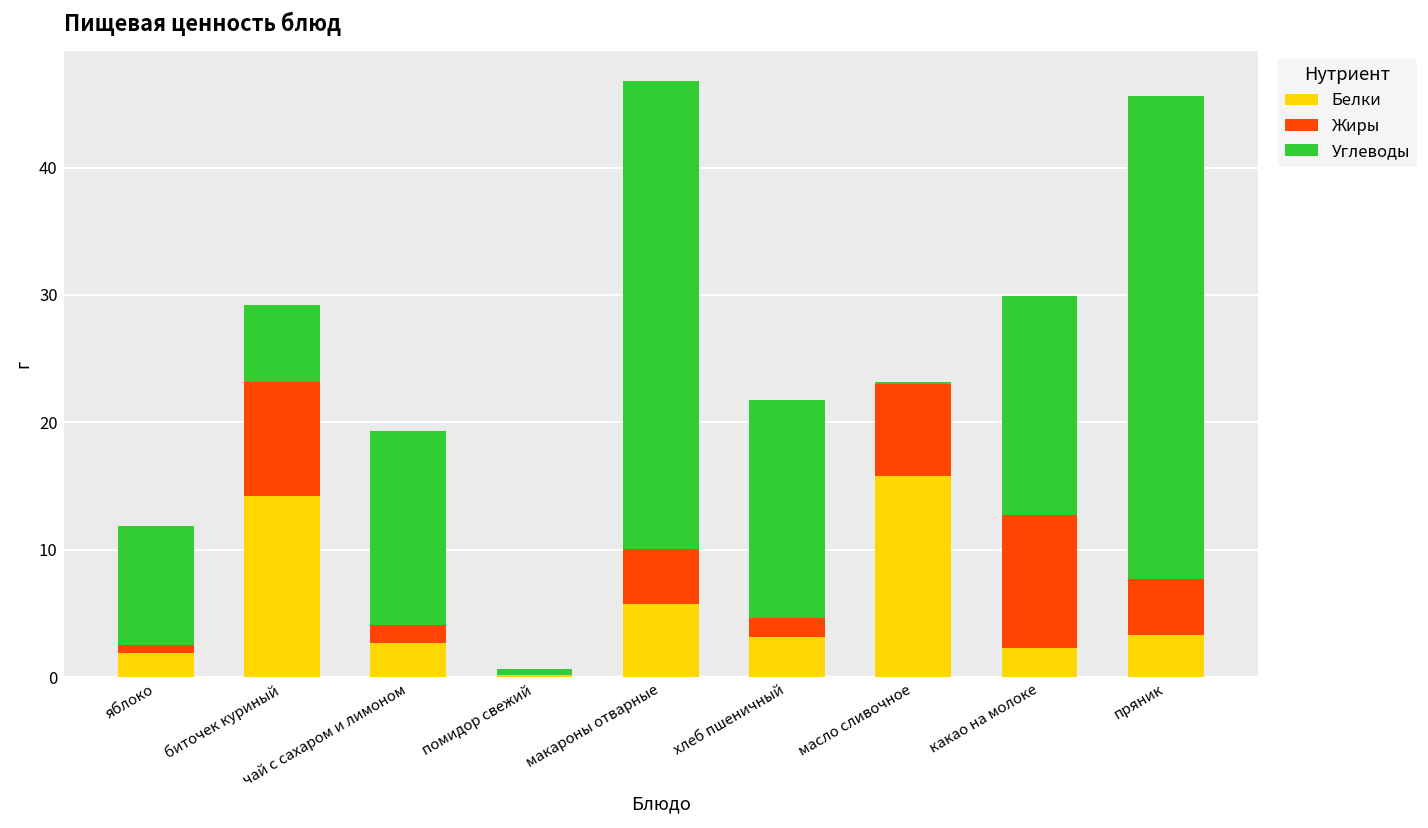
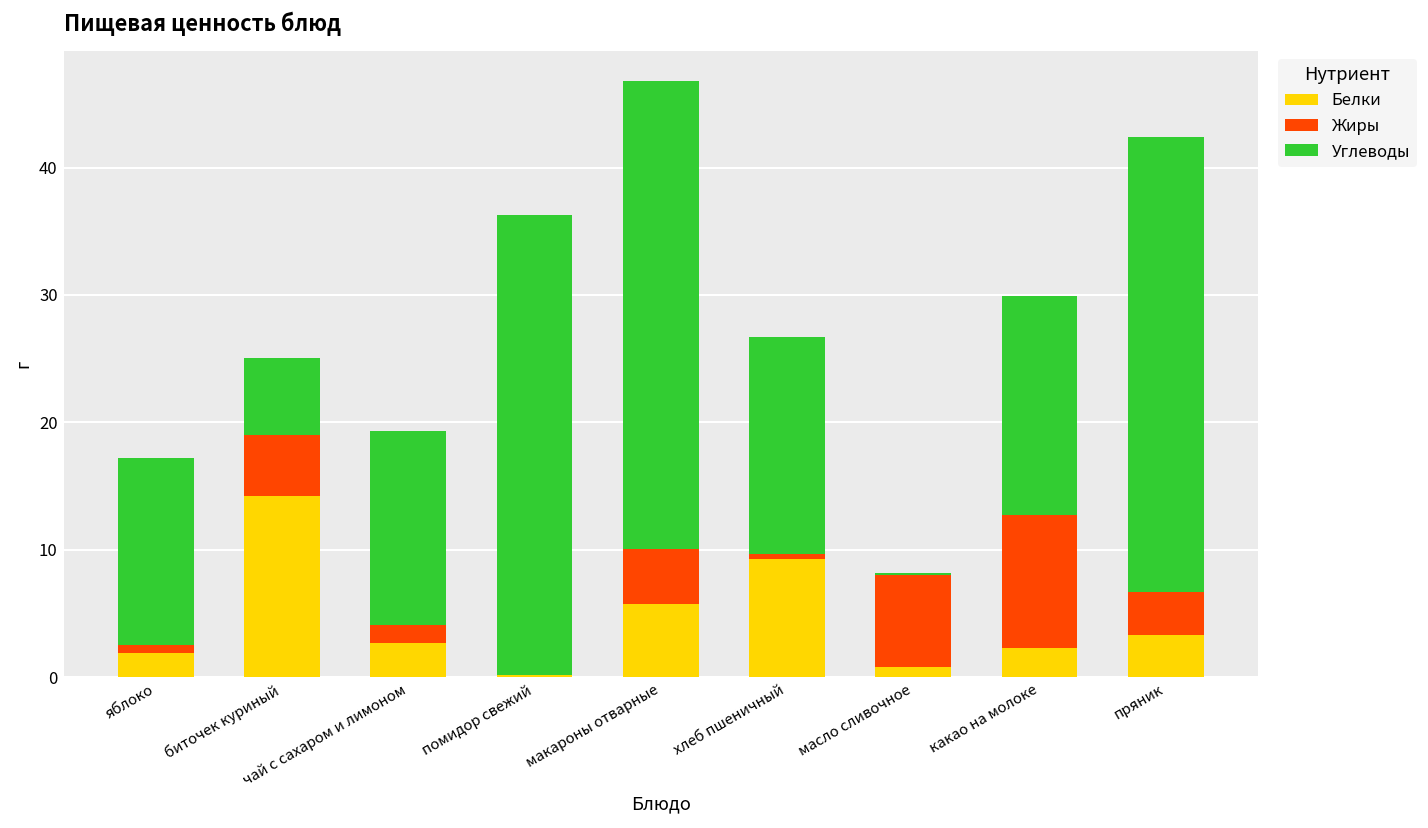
  {
    "Белки": {
      "яблоко": 1.9,
      "биточек куриный": 14.2,
      "чай с сахаром и лимоном": 2.7,
      "макароны отварные": 5.8,
-     "хлеб пшеничный": 3.2,
-     "масло сливочное": 15.8,
+     "хлеб пшеничный": 9.3,
+     "масло сливочное": 0.8,
      "какао на молоке": 2.3,
      "пряник": 3.3
    },
    "Жиры": {
      "яблоко": 0.6,
-     "биточек куриный": 9.0,
+     "биточек куриный": 4.8,
      "чай с сахаром и лимоном": 1.4,
      "макароны отварные": 4.3,
-     "хлеб пшеничный": 1.5,
+     "хлеб пшеничный": 0.4,
      "масло сливочное": 7.3,
      "какао на молоке": 10.4,
-     "пряник": 4.4
+     "пряник": 3.4
    },
    "Углеводы": {
-     "яблоко": 9.4,
+     "яблоко": 14.7,
      "биточек куриный": 6.0,
      "чай с сахаром и лимоном": 15.2,
-     "помидор свежий": 0.5,
+     "помидор свежий": 36.1,
      "макароны отварные": 36.7,
      "хлеб пшеничный": 17.1,
      "какао на молоке": 17.2,
-     "пряник": 38.0
+     "пряник": 35.7
    }
  }
